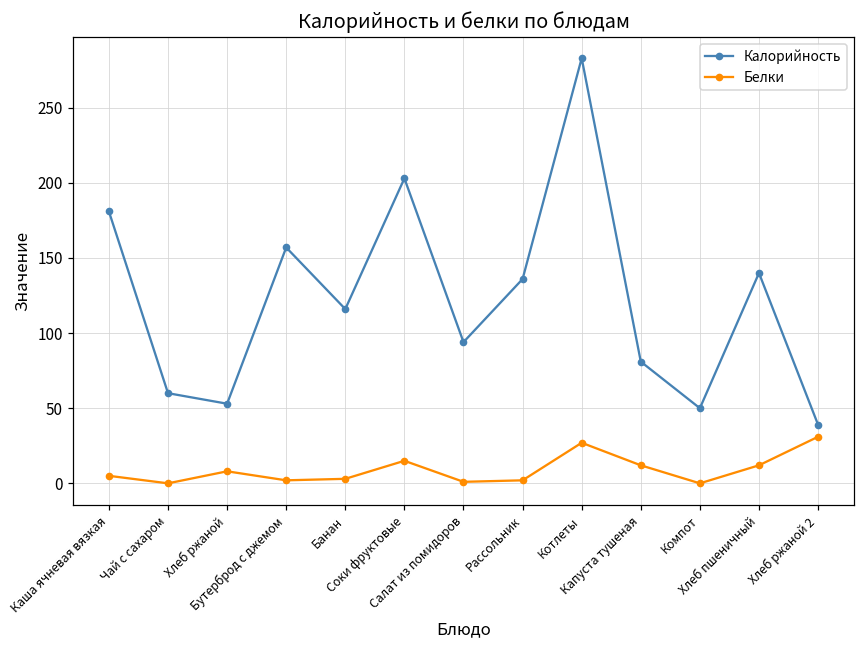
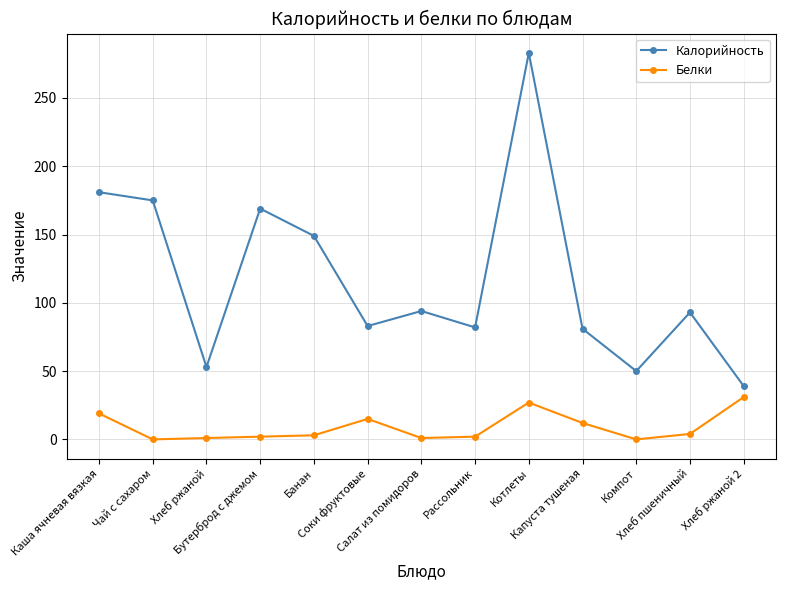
  {
    "Калорийность": {
      "Каша ячневая вязкая": 181,
-     "Чай с сахаром": 60,
+     "Чай с сахаром": 175,
      "Хлеб ржаной": 53,
-     "Бутерброд с джемом": 157,
-     "Банан": 116,
-     "Соки фруктовые": 203,
+     "Бутерброд с джемом": 169,
+     "Банан": 149,
+     "Соки фруктовые": 83,
      "Салат из помидоров": 94,
-     "Рассольник": 136,
+     "Рассольник": 82,
      "Котлеты": 283,
      "Капуста тушеная": 81,
      "Компот": 50,
-     "Хлеб пшеничный": 140,
+     "Хлеб пшеничный": 93,
      "Хлеб ржаной 2": 39
    },
    "Белки": {
-     "Каша ячневая вязкая": 5,
+     "Каша ячневая вязкая": 19,
      "Чай с сахаром": 0,
-     "Хлеб ржаной": 8,
+     "Хлеб ржаной": 1,
      "Бутерброд с джемом": 2,
      "Банан": 3,
      "Соки фруктовые": 15,
      "Салат из помидоров": 1,
      "Рассольник": 2,
      "Котлеты": 27,
      "Капуста тушеная": 12,
      "Компот": 0,
-     "Хлеб пшеничный": 12,
+     "Хлеб пшеничный": 4,
      "Хлеб ржаной 2": 31
    }
  }
